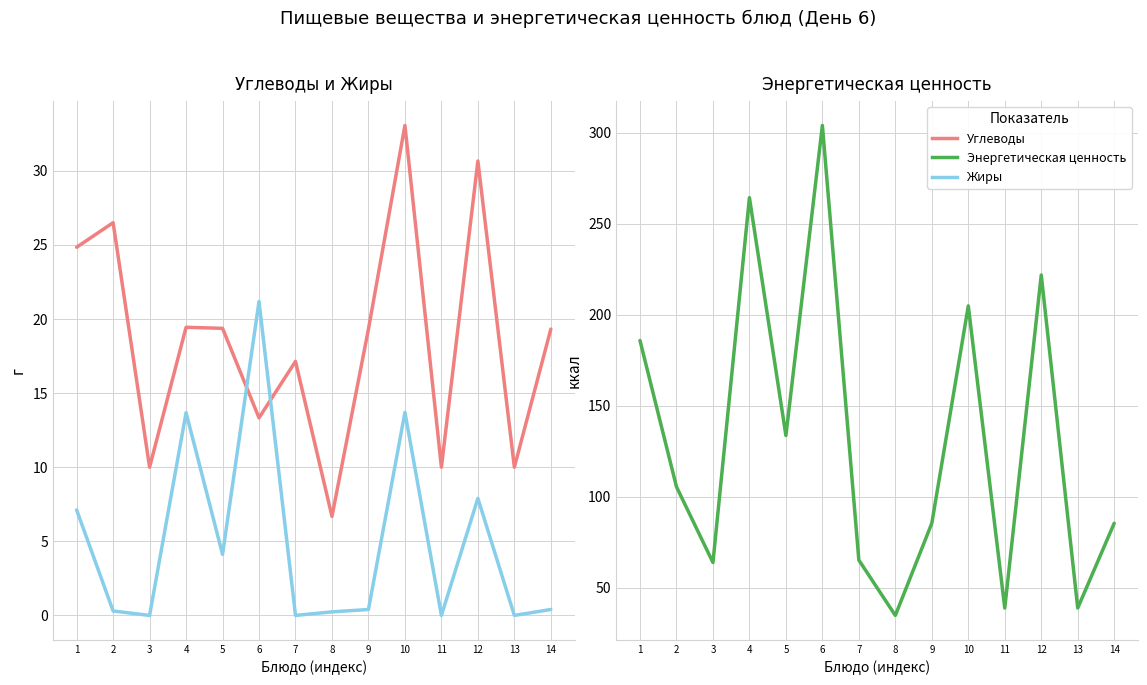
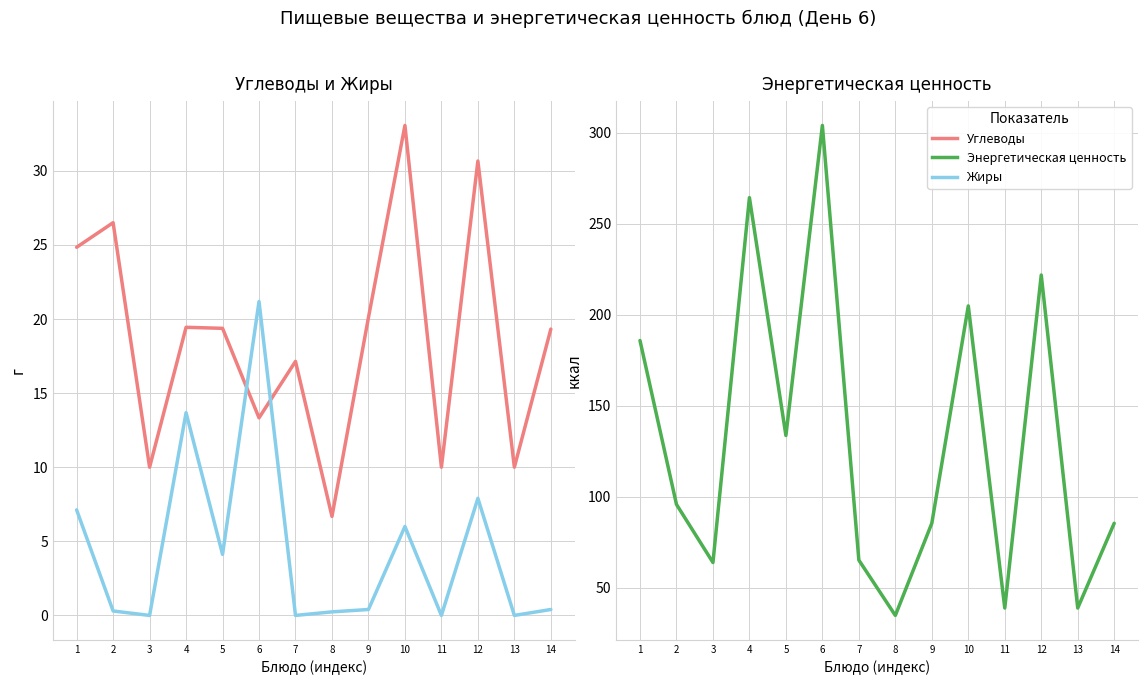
  {
    "Углеводы и Жиры": {
      "Углеводы": {
        "1": 24.8,
        "2": 26.5,
        "3": 10.0,
        "4": 19.4,
        "5": 19.4,
        "6": 13.3,
        "7": 17.1,
        "8": 6.7,
-       "9": 19.3,
+       "9": 20.1,
        "10": 33.1,
        "11": 10.0,
        "12": 30.7,
        "13": 10.0,
        "14": 19.3
      },
      "Жиры": {
        "1": 7.1,
        "2": 0.3,
        "3": 0.0,
        "4": 13.7,
        "5": 4.1,
        "6": 21.2,
        "7": 0.0,
        "8": 0.2,
        "9": 0.4,
-       "10": 13.7,
+       "10": 6.0,
        "11": 0.0,
        "12": 7.9,
        "13": 0.0,
        "14": 0.4
      }
    },
    "Энергетическая ценность": {
      "1": 186,
-     "2": 105,
+     "2": 96,
      "3": 64,
      "4": 264,
      "5": 134,
      "6": 304,
      "7": 65,
      "8": 35,
      "9": 85,
      "10": 205,
      "11": 39,
      "12": 222,
      "13": 39,
      "14": 85
    }
  }
